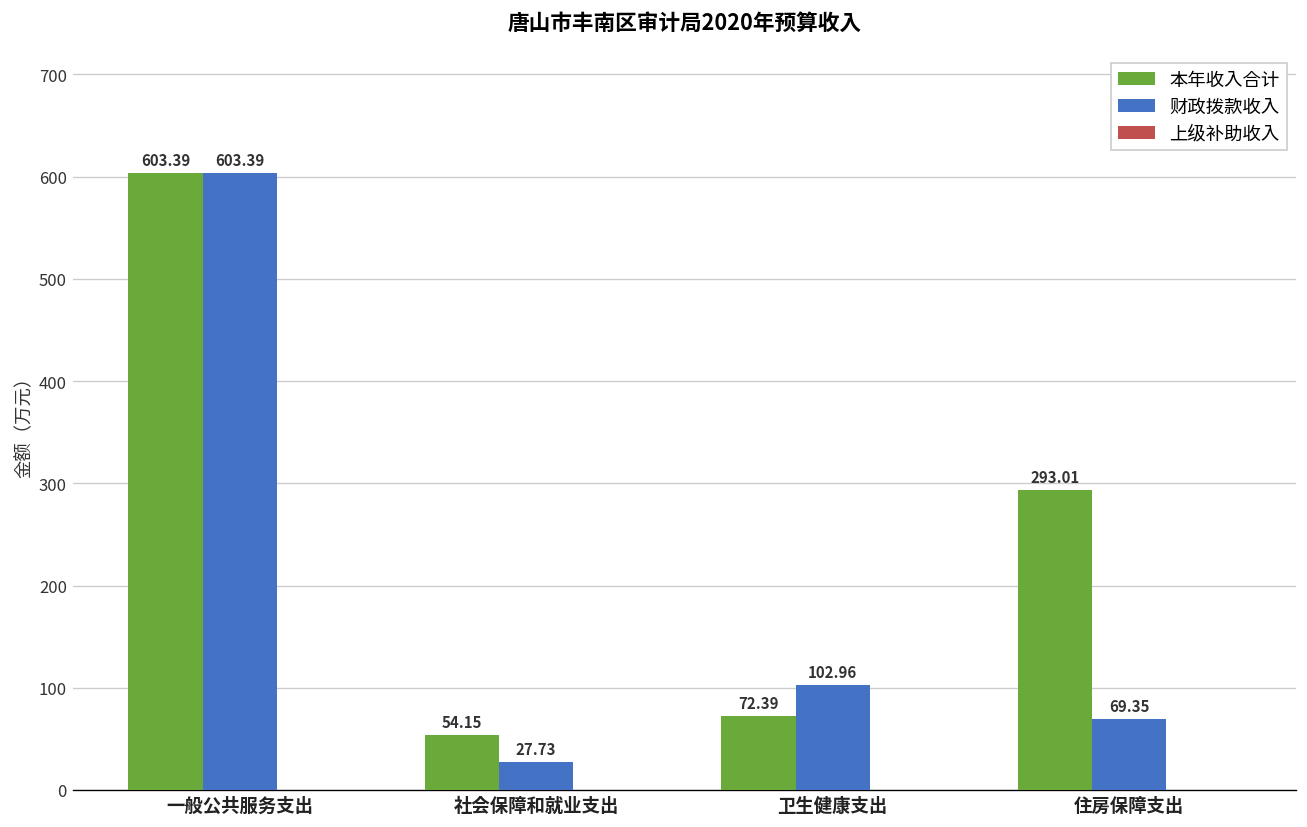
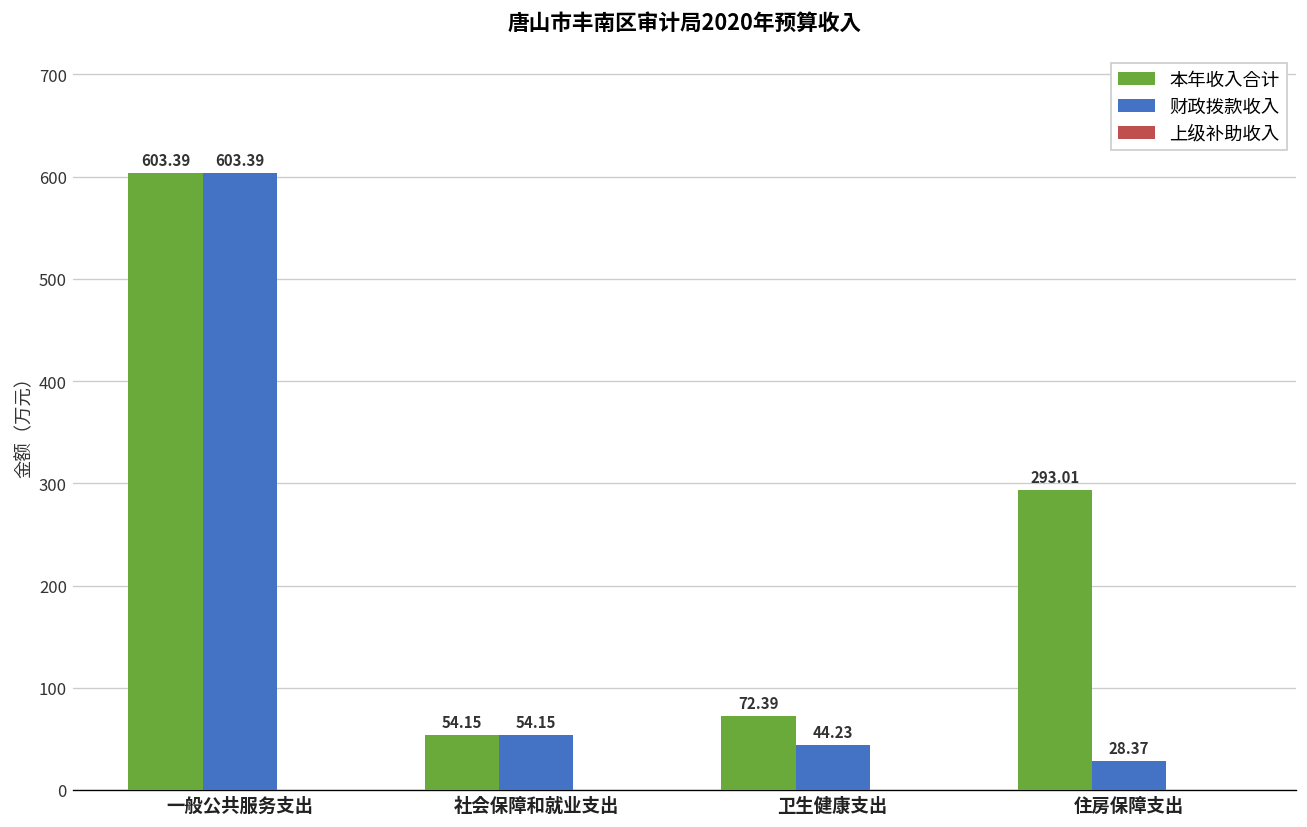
  {
    "本年收入合计": {
      "一般公共服务支出": 603.39,
      "社会保障和就业支出": 54.15,
      "卫生健康支出": 72.39,
      "住房保障支出": 293.01
    },
    "财政拨款收入": {
      "一般公共服务支出": 603.39,
-     "社会保障和就业支出": 27.73,
-     "卫生健康支出": 102.96,
-     "住房保障支出": 69.35
+     "社会保障和就业支出": 54.15,
+     "卫生健康支出": 44.23,
+     "住房保障支出": 28.37
    },
    "上级补助收入": {
      "一般公共服务支出": 0,
      "社会保障和就业支出": 0,
      "卫生健康支出": 0,
      "住房保障支出": 0
    }
  }
